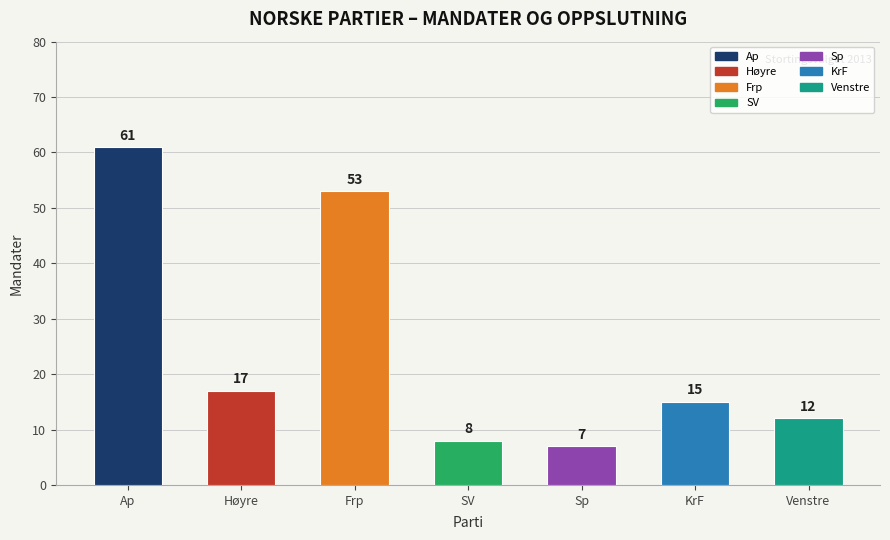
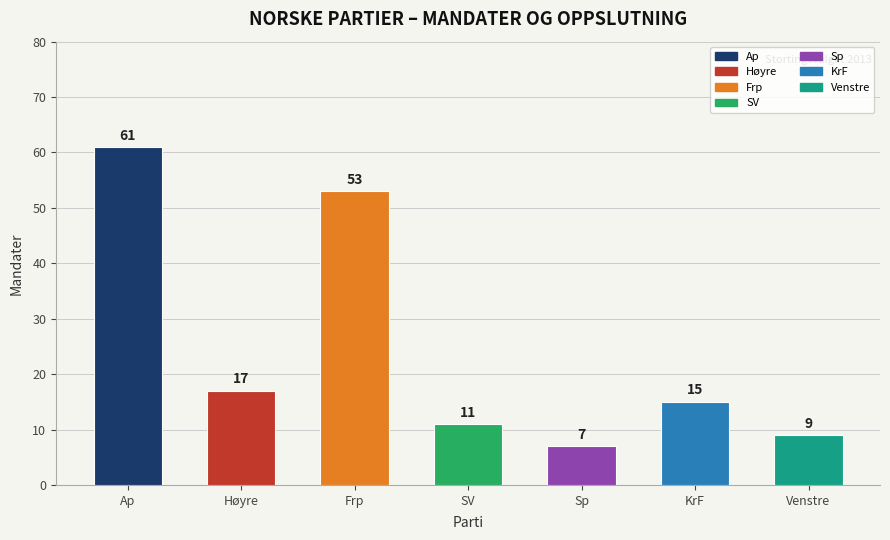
  {
    "Ap": 61,
    "Høyre": 17,
    "Frp": 53,
-   "SV": 8,
+   "SV": 11,
    "Sp": 7,
    "KrF": 15,
-   "Venstre": 12
+   "Venstre": 9
  }
